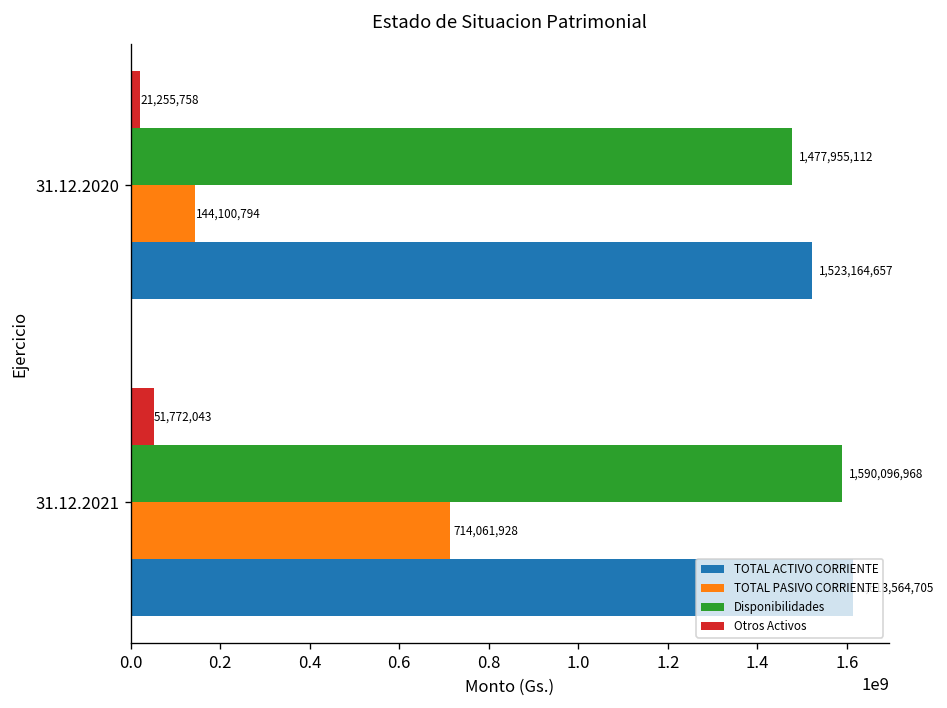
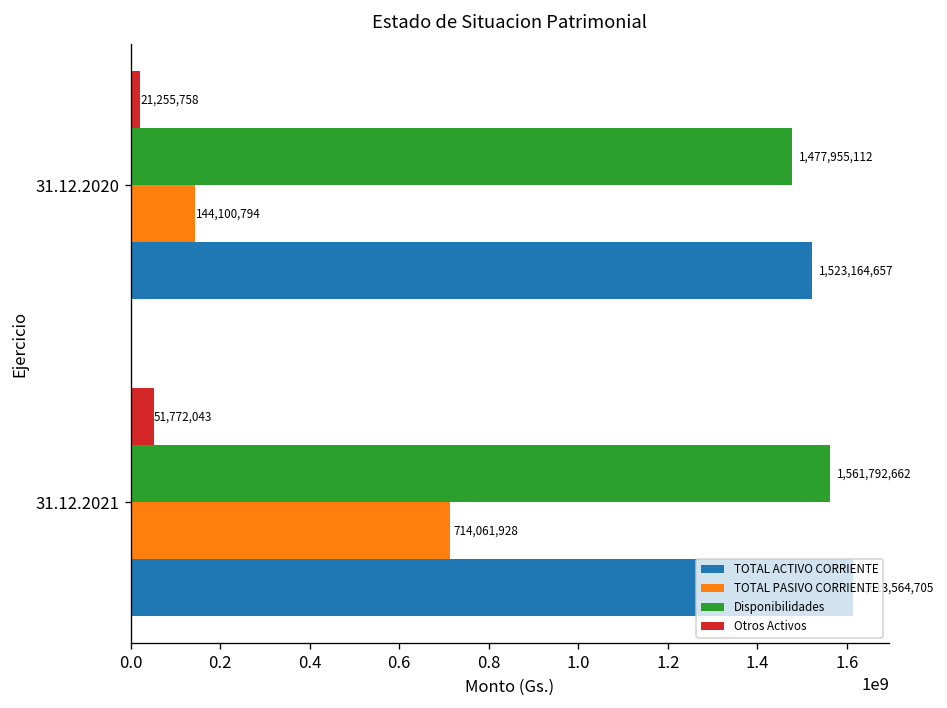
  {
    "TOTAL ACTIVO CORRIENTE": {
      "31.12.2020": "1,523,164,657"
    },
    "TOTAL PASIVO CORRIENTE": {
      "31.12.2020": "144,100,794",
      "31.12.2021": "714,061,928"
    },
    "Disponibilidades": {
      "31.12.2020": "1,477,955,112",
-     "31.12.2021": "1,590,096,968"
+     "31.12.2021": "1,561,792,662"
    },
    "Otros Activos": {
      "31.12.2020": "21,255,758",
      "31.12.2021": "51,772,043"
    }
  }
